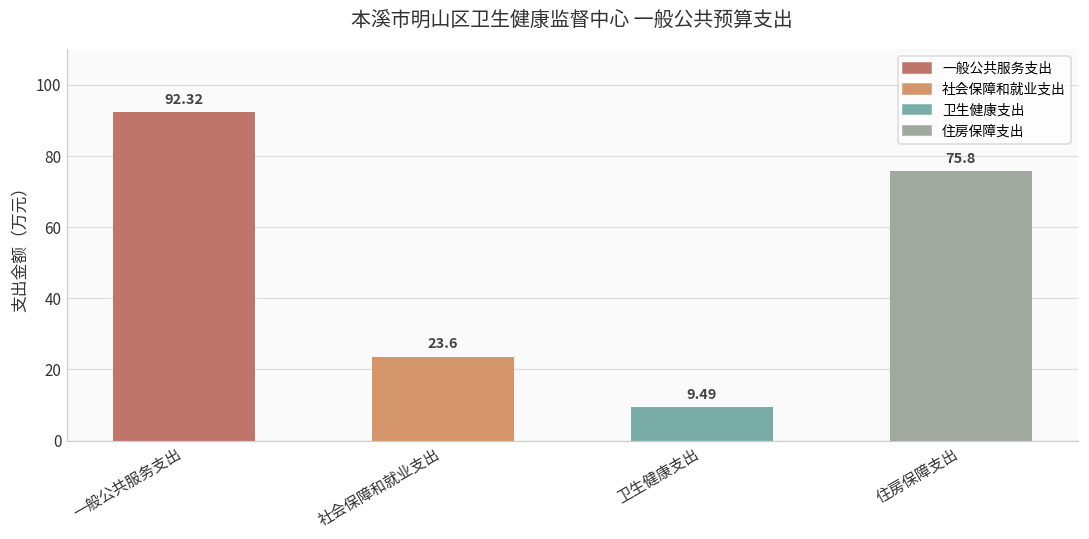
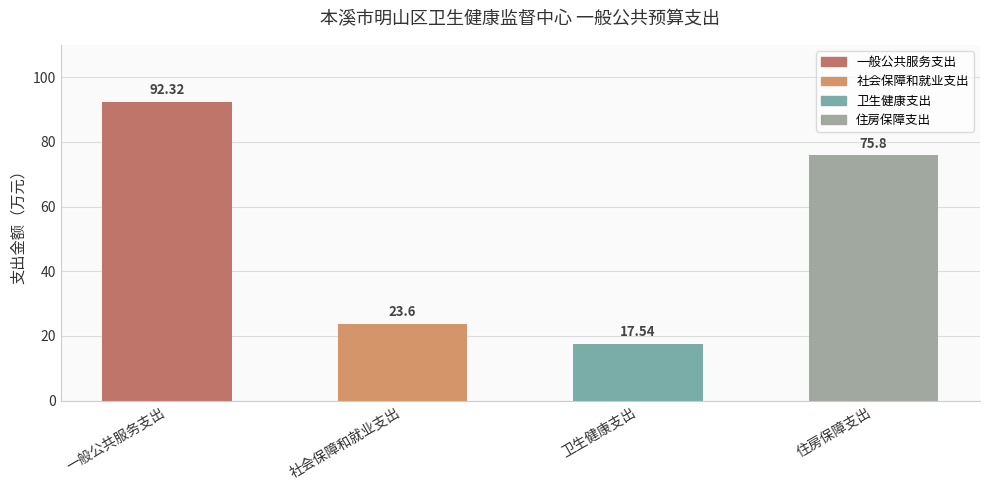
  {
    "一般公共服务支出": 92.32,
    "社会保障和就业支出": 23.6,
-   "卫生健康支出": 9.49,
+   "卫生健康支出": 17.54,
    "住房保障支出": 75.8
  }
